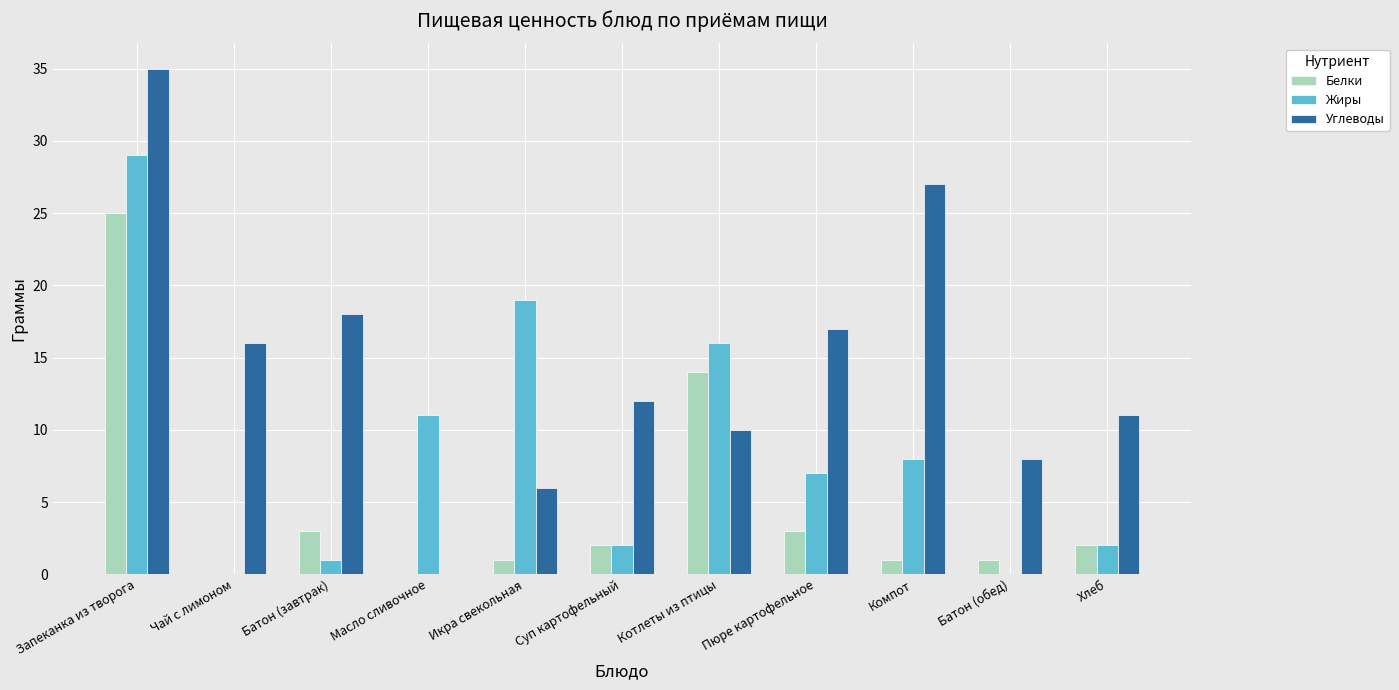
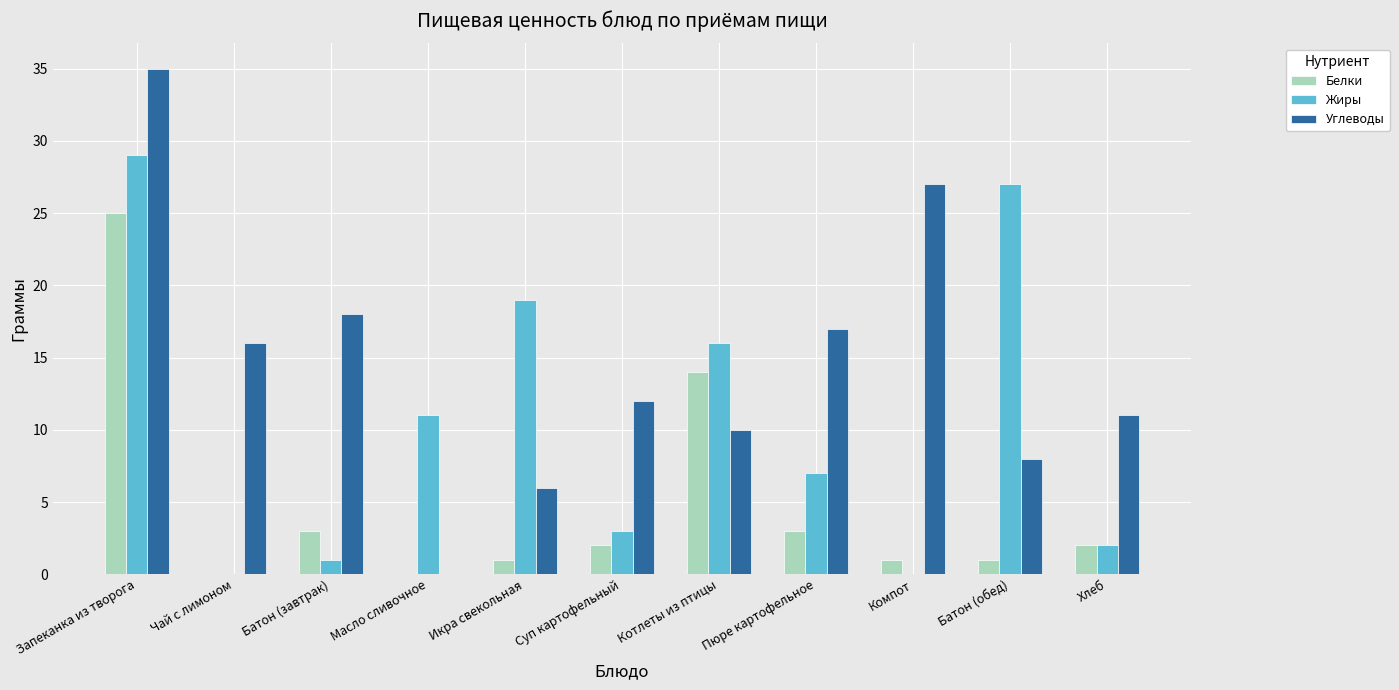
  {
    "Белки": {
      "Запеканка из творога": 25,
      "Чай с лимоном": 0,
      "Батон (завтрак)": 3,
      "Масло сливочное": 0,
      "Икра свекольная": 1,
      "Суп картофельный": 2,
      "Котлеты из птицы": 14,
      "Пюре картофельное": 3,
      "Компот": 1,
      "Батон (обед)": 1,
      "Хлеб": 2
    },
    "Жиры": {
      "Запеканка из творога": 29,
      "Чай с лимоном": 0,
      "Батон (завтрак)": 1,
      "Масло сливочное": 11,
      "Икра свекольная": 19,
-     "Суп картофельный": 2,
+     "Суп картофельный": 3,
      "Котлеты из птицы": 16,
      "Пюре картофельное": 7,
-     "Компот": 8,
-     "Батон (обед)": 0,
+     "Компот": 0,
+     "Батон (обед)": 27,
      "Хлеб": 2
    },
    "Углеводы": {
      "Запеканка из творога": 35,
      "Чай с лимоном": 16,
      "Батон (завтрак)": 18,
      "Масло сливочное": 0,
      "Икра свекольная": 6,
      "Суп картофельный": 12,
      "Котлеты из птицы": 10,
      "Пюре картофельное": 17,
      "Компот": 27,
      "Батон (обед)": 8,
      "Хлеб": 11
    }
  }
